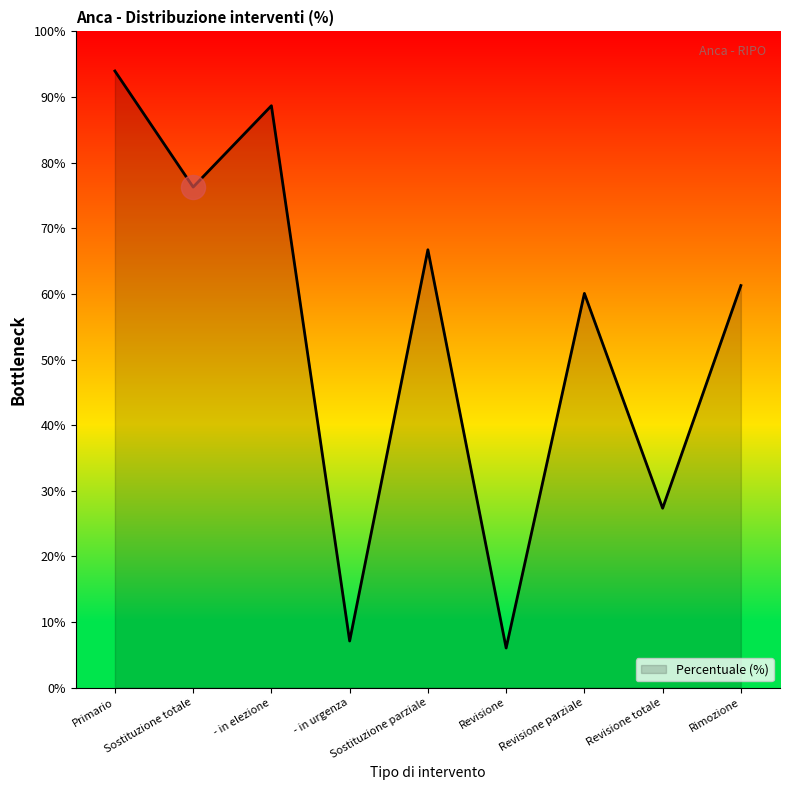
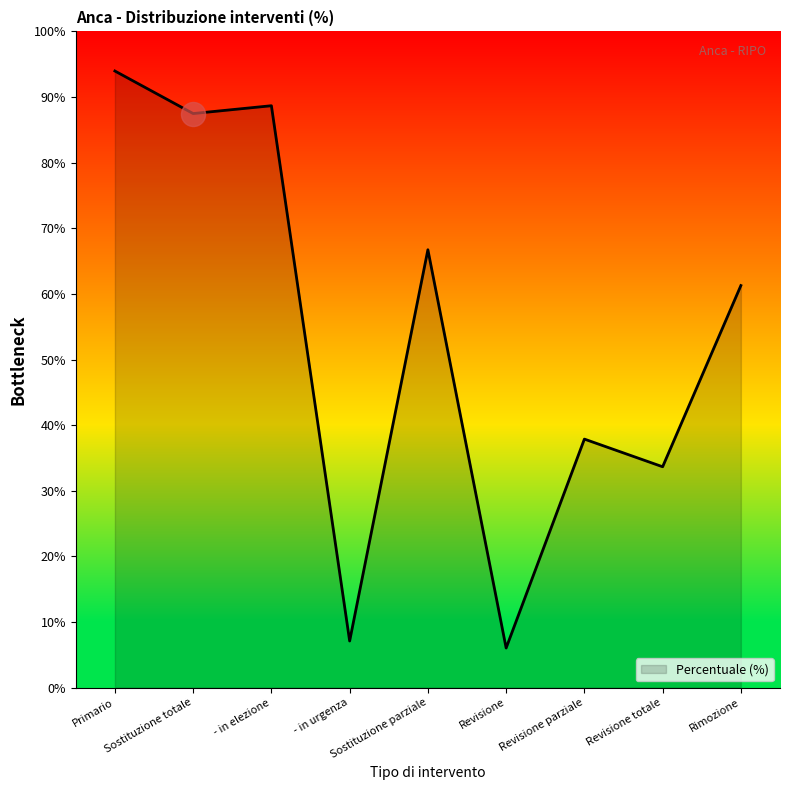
  {
    "Percentuale (%)": {
      "Primario": "94%",
-     "Sostituzione totale": "76%",
+     "Sostituzione totale": "87%",
      "- in elezione": "89%",
      "- in urgenza": "7%",
      "Sostituzione parziale": "67%",
      "Revisione": "6%",
-     "Revisione parziale": "60%",
-     "Revisione totale": "27%",
+     "Revisione parziale": "38%",
+     "Revisione totale": "34%",
      "Rimozione": "61%"
    }
  }
